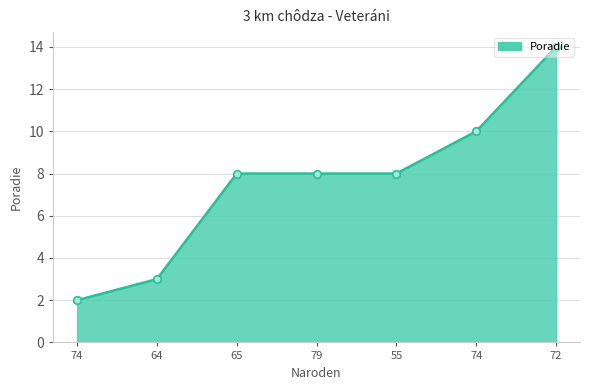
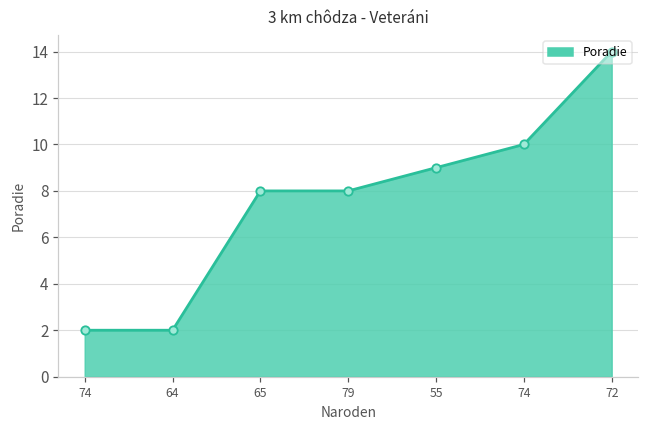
  {
-   "64": 3,
+   "64": 2,
    "65": 8,
    "79": 8,
-   "55": 8
+   "55": 9
  }
